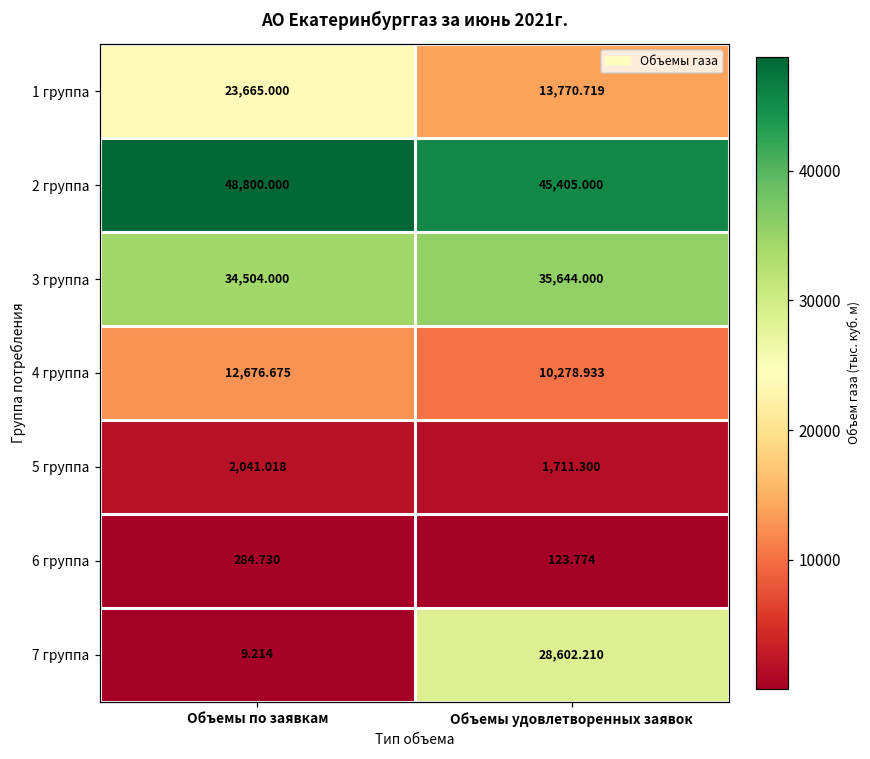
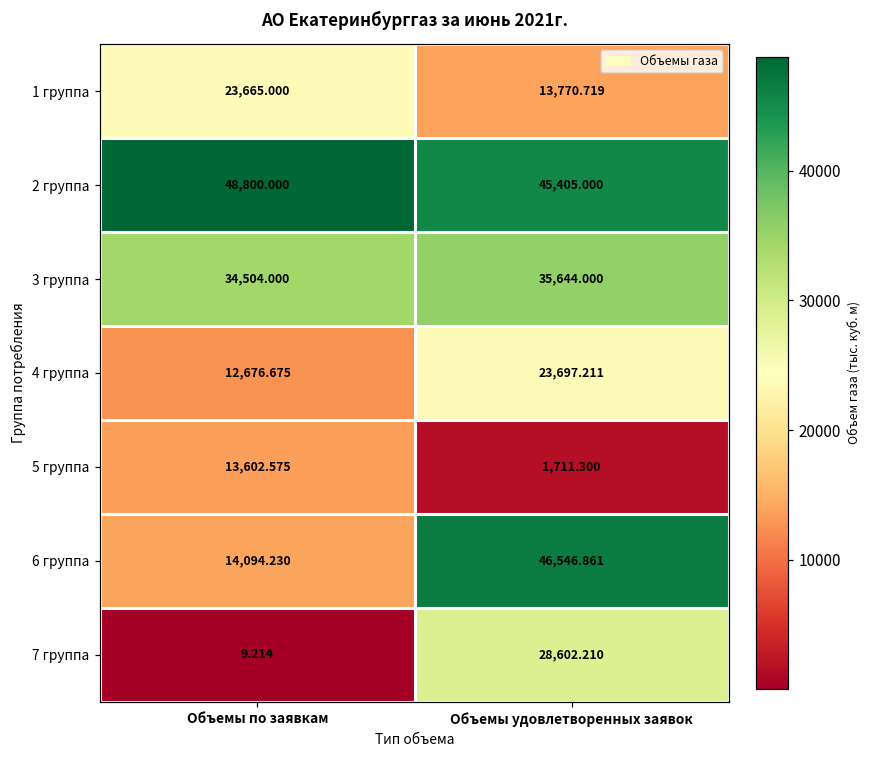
  {
    "1 группа": {
      "Объемы по заявкам": "23,665.000",
      "Объемы удовлетворенных заявок": "13,770.719"
    },
    "2 группа": {
      "Объемы по заявкам": "48,800.000",
      "Объемы удовлетворенных заявок": "45,405.000"
    },
    "3 группа": {
      "Объемы по заявкам": "34,504.000",
      "Объемы удовлетворенных заявок": "35,644.000"
    },
    "4 группа": {
      "Объемы по заявкам": "12,676.675",
-     "Объемы удовлетворенных заявок": "10,278.933"
+     "Объемы удовлетворенных заявок": "23,697.211"
    },
    "5 группа": {
-     "Объемы по заявкам": "2,041.018",
+     "Объемы по заявкам": "13,602.575",
      "Объемы удовлетворенных заявок": "1,711.300"
    },
    "6 группа": {
-     "Объемы по заявкам": "284.730",
-     "Объемы удовлетворенных заявок": "123.774"
+     "Объемы по заявкам": "14,094.230",
+     "Объемы удовлетворенных заявок": "46,546.861"
    },
    "7 группа": {
      "Объемы по заявкам": "9.214",
      "Объемы удовлетворенных заявок": "28,602.210"
    }
  }
